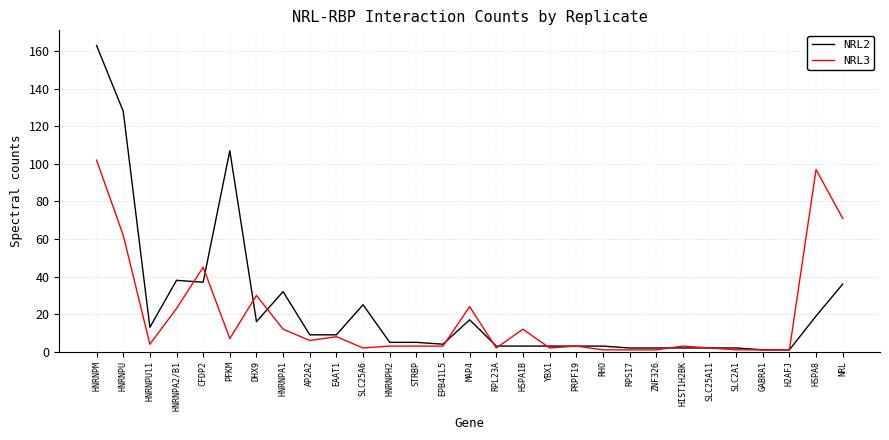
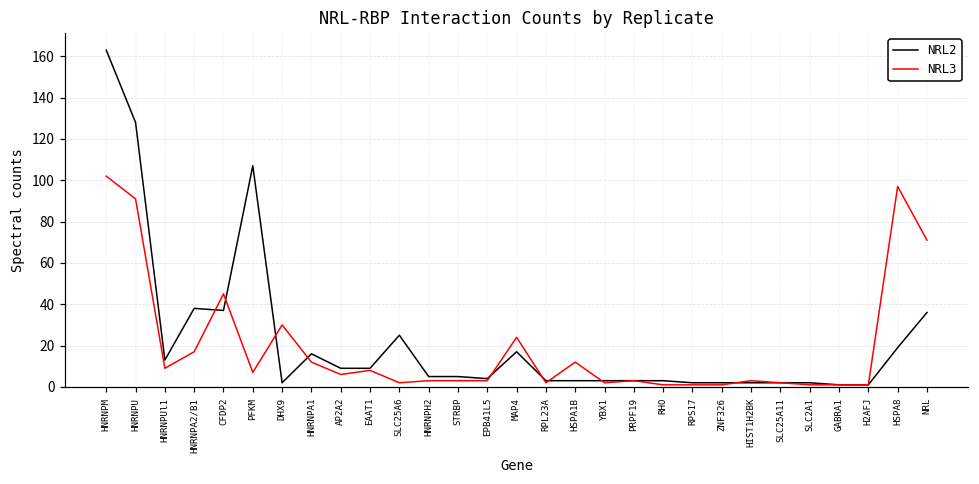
  {
    "NRL2": {
      "HNRNPM": 163,
      "HNRNPU": 128,
      "HNRNPUl1": 13,
      "HNRNPA2/B1": 38,
      "CFDP2": 37,
      "PFKM": 107,
-     "DHX9": 16,
-     "HNRNPA1": 32,
+     "DHX9": 2,
+     "HNRNPA1": 16,
      "AP2A2": 9,
      "SLC25A6": 25,
      "HNRNPH2": 5,
      "STRBP": 5,
      "MAP4": 17,
      "HSPA1B": 3,
      "RHO": 3,
      "HSPA8": 19,
      "NRL": 36
    },
    "NRL3": {
      "HNRNPM": 102,
-     "HNRNPU": 62,
-     "HNRNPUl1": 4,
-     "HNRNPA2/B1": 23,
+     "HNRNPU": 91,
+     "HNRNPUl1": 9,
+     "HNRNPA2/B1": 17,
      "CFDP2": 45,
      "PFKM": 7,
      "DHX9": 30,
      "HNRNPA1": 12,
      "AP2A2": 6,
      "SLC25A6": 2,
      "HNRNPH2": 3,
      "STRBP": 3,
      "MAP4": 24,
      "HSPA1B": 12,
      "RHO": 1,
      "HSPA8": 97,
      "NRL": 71
    }
  }
